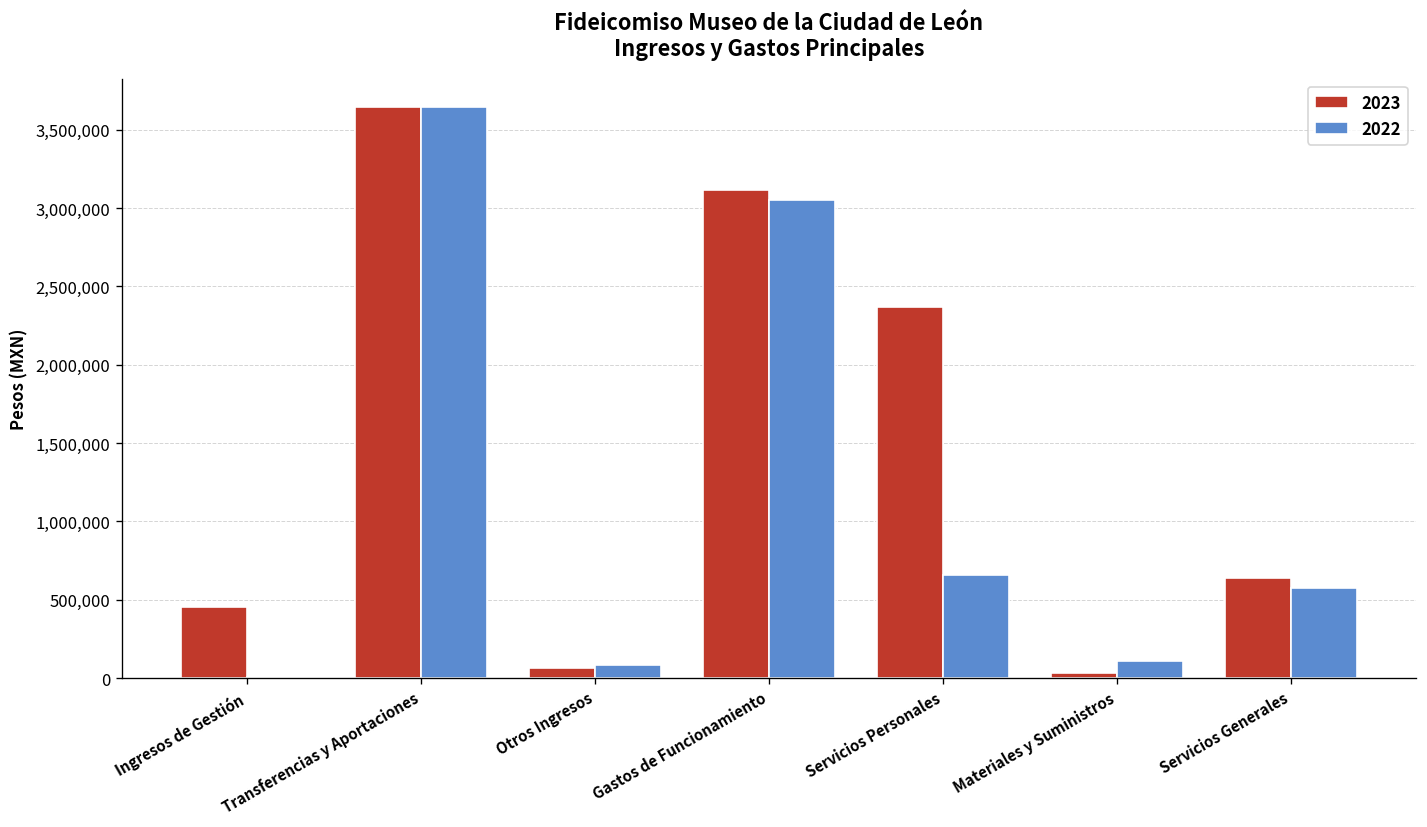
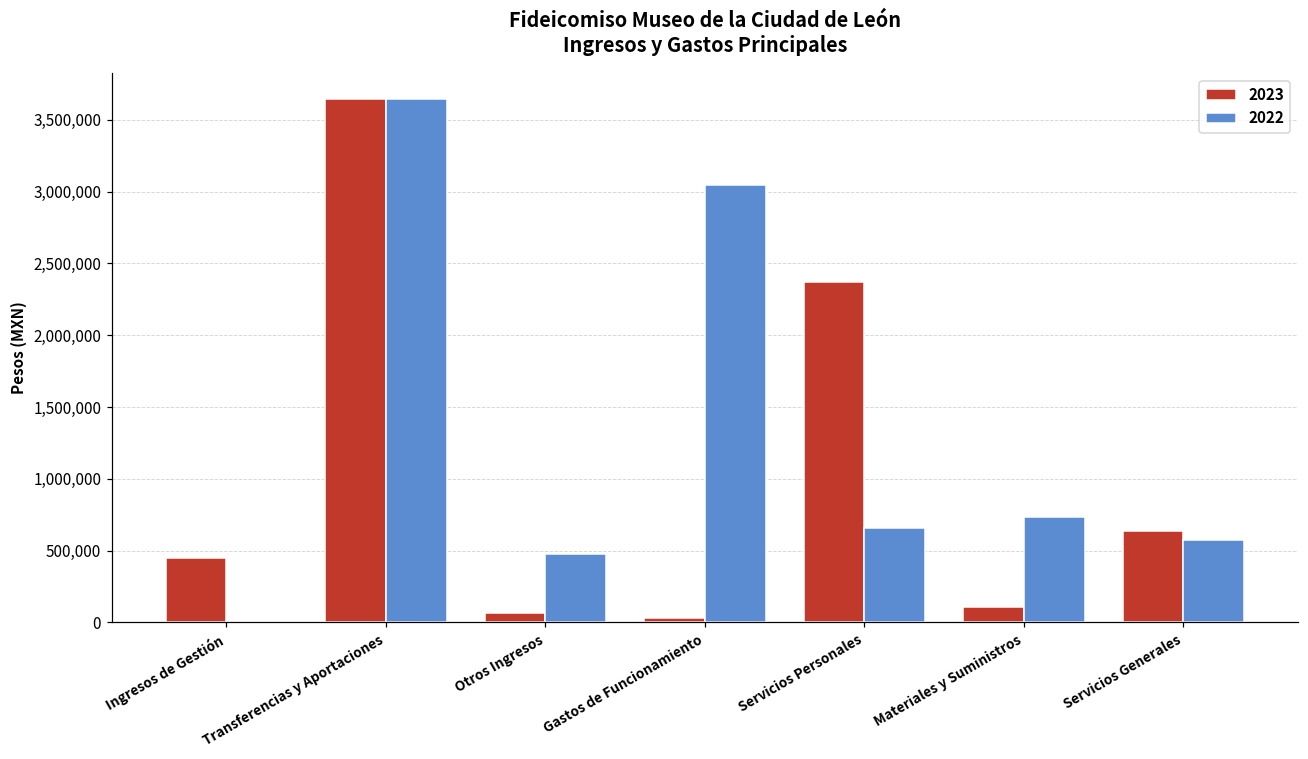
  {
    "2023": {
      "Ingresos de Gestión": "450,000",
      "Transferencias y Aportaciones": "3,640,000",
      "Otros Ingresos": "60,000",
-     "Gastos de Funcionamiento": "3,120,000",
+     "Gastos de Funcionamiento": "30,000",
      "Servicios Personales": "2,370,000",
-     "Materiales y Suministros": "30,000",
+     "Materiales y Suministros": "110,000",
      "Servicios Generales": "640,000"
    },
    "2022": {
      "Transferencias y Aportaciones": "3,640,000",
-     "Otros Ingresos": "90,000",
+     "Otros Ingresos": "480,000",
      "Gastos de Funcionamiento": "3,050,000",
      "Servicios Personales": "660,000",
-     "Materiales y Suministros": "110,000",
+     "Materiales y Suministros": "730,000",
      "Servicios Generales": "570,000"
    }
  }
